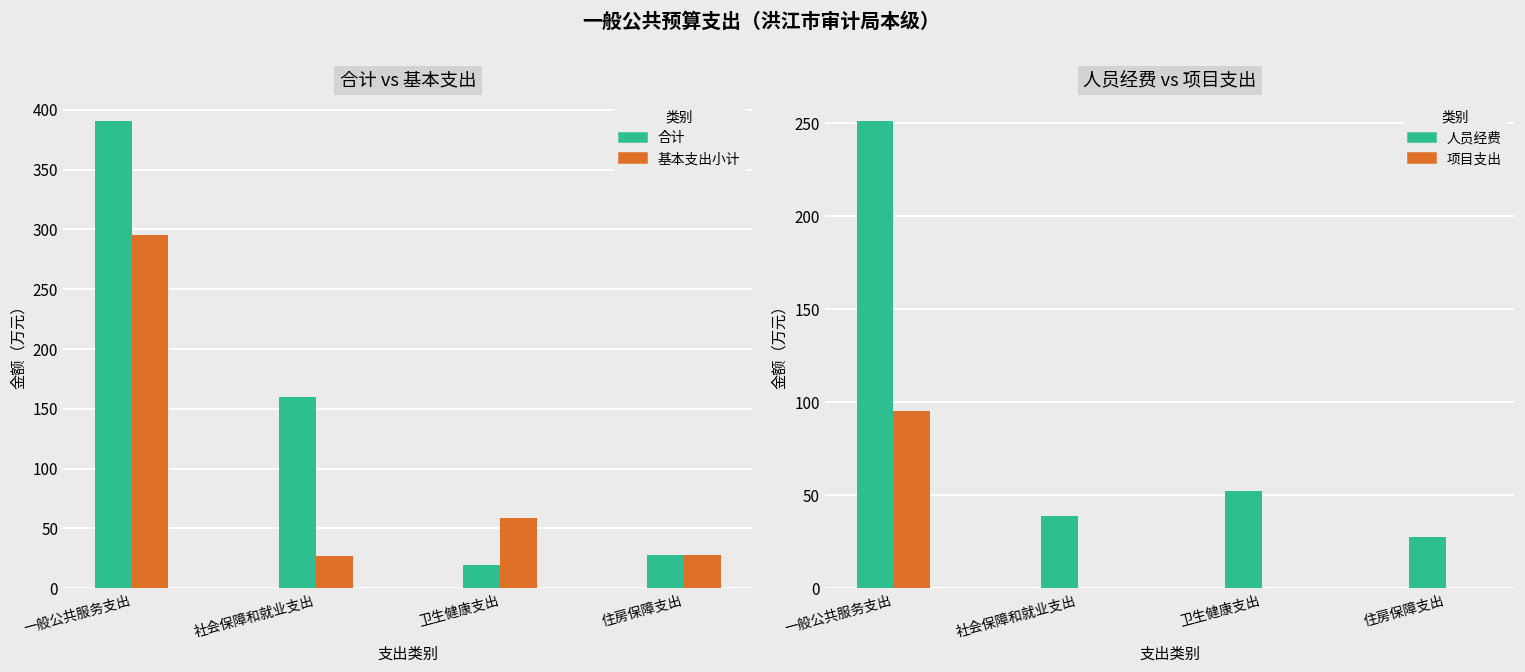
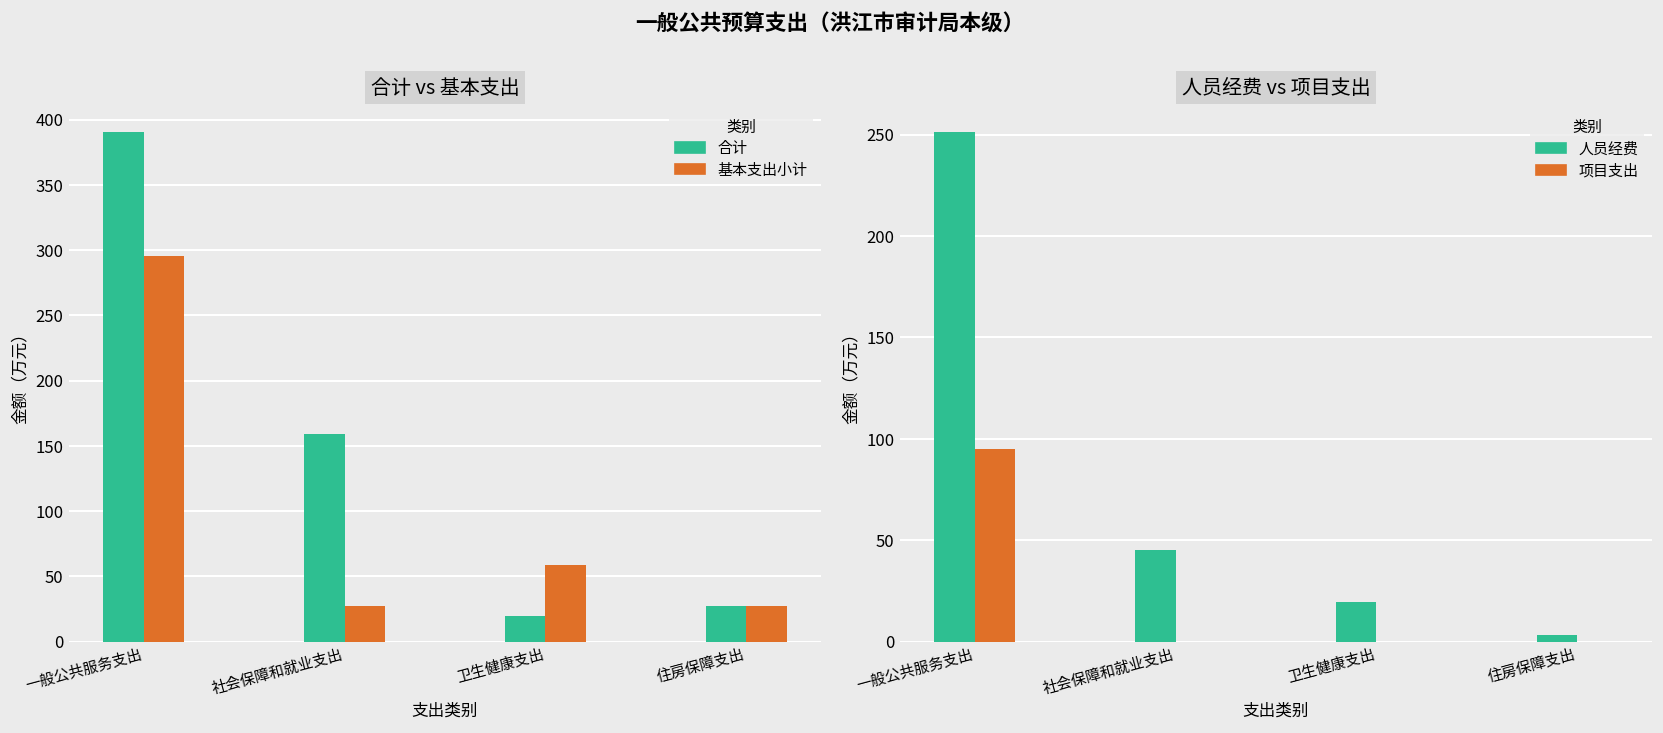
  {
    "合计 vs 基本支出": {
      "合计": {
        "一般公共服务支出": 390,
        "社会保障和就业支出": 160,
        "卫生健康支出": 20,
        "住房保障支出": 28
      },
      "基本支出小计": {
        "一般公共服务支出": 295,
        "社会保障和就业支出": 27,
        "卫生健康支出": 59,
        "住房保障支出": 28
      }
    },
    "人员经费 vs 项目支出": {
      "人员经费": {
        "一般公共服务支出": 251,
-       "社会保障和就业支出": 39,
-       "卫生健康支出": 52,
-       "住房保障支出": 28
+       "社会保障和就业支出": 45,
+       "卫生健康支出": 20,
+       "住房保障支出": 3
      },
      "项目支出": {
        "一般公共服务支出": 95,
        "社会保障和就业支出": 0,
        "卫生健康支出": 0,
        "住房保障支出": 0
      }
    }
  }
